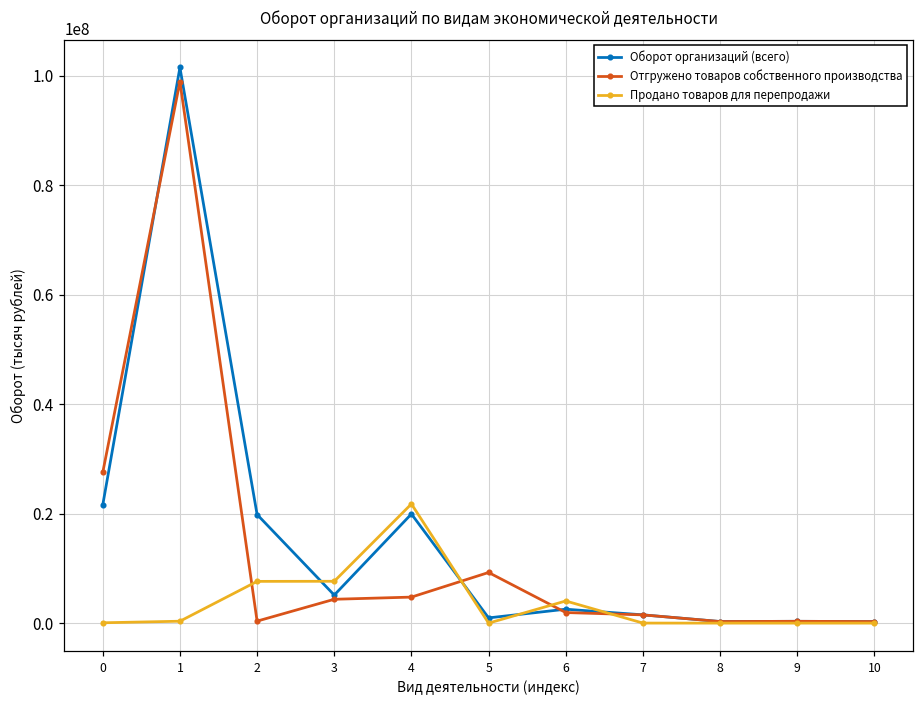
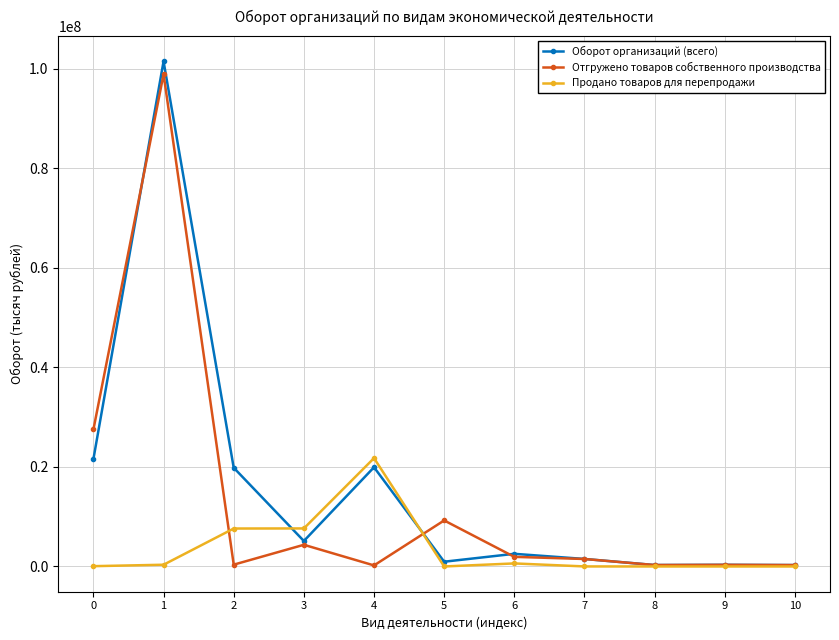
  {
    "Оборот организаций (всего)": {
      "0": 22000000,
      "1": 101000000,
      "2": 20000000,
      "3": 5000000,
      "4": 20000000,
      "5": 1000000,
      "6": 3000000
    },
    "Отгружено товаров собственного производства": {
      "0": 28000000,
      "1": 99000000,
      "2": 0,
      "3": 4000000,
-     "4": 5000000,
+     "4": 0,
      "5": 9000000,
      "6": 2000000
    },
    "Продано товаров для перепродажи": {
      "0": 0,
      "1": 0,
      "2": 8000000,
      "3": 8000000,
      "4": 22000000,
      "5": 0,
-     "6": 4000000,
+     "6": 1000000,
      "7": 0
    }
  }
